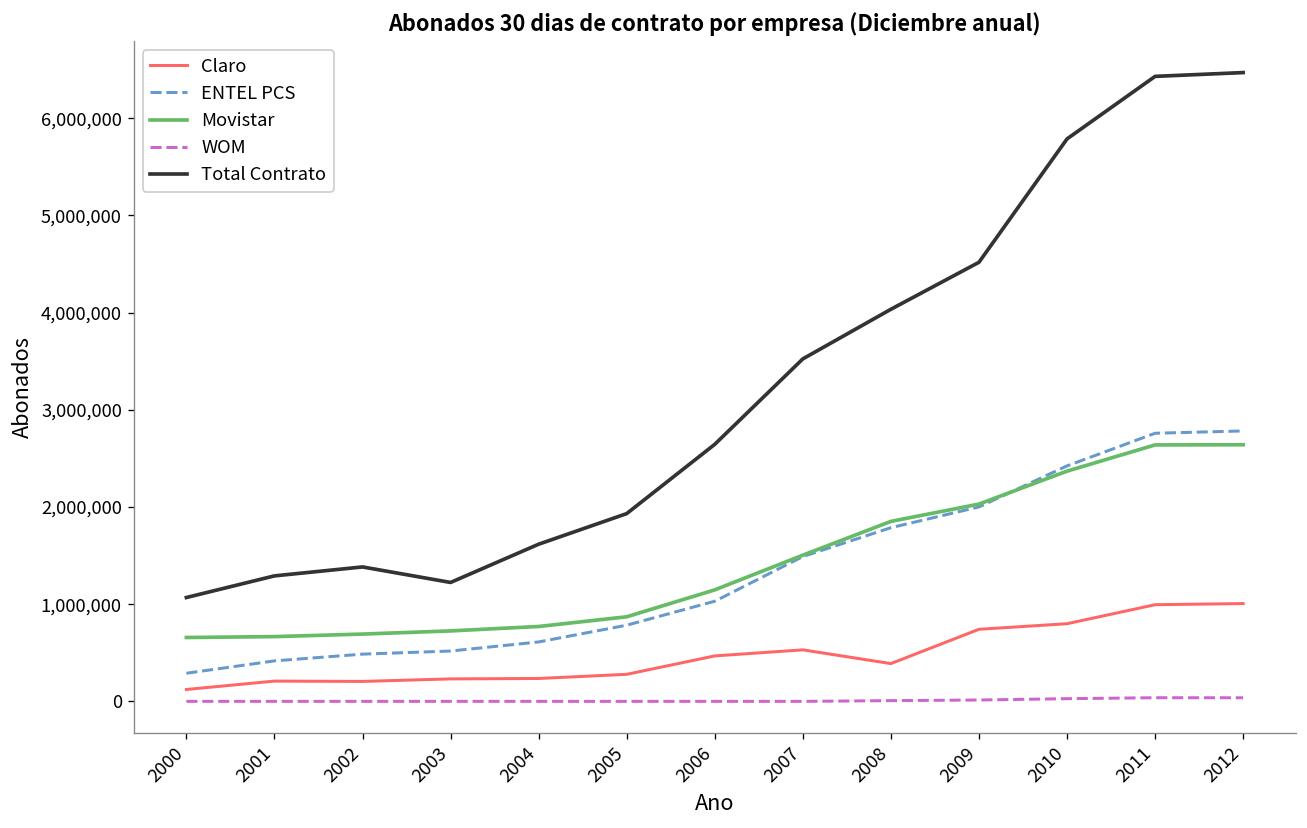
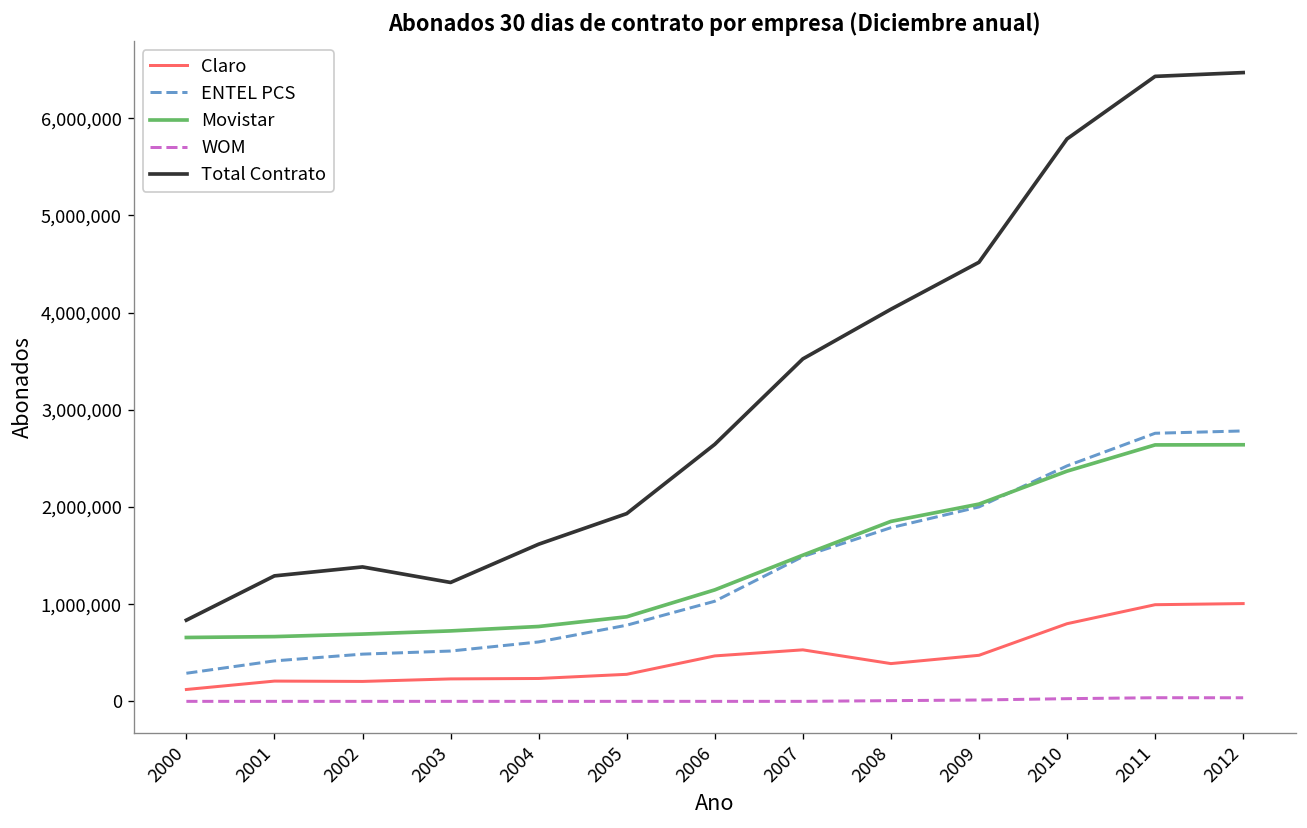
  {
    "Claro": {
      "2000": "100,000",
      "2001": "200,000",
      "2002": "200,000",
      "2003": "200,000",
      "2004": "200,000",
      "2005": "300,000",
      "2006": "500,000",
      "2007": "500,000",
      "2008": "400,000",
-     "2009": "700,000",
+     "2009": "500,000",
      "2010": "800,000",
      "2011": "1,000,000",
      "2012": "1,000,000"
    },
    "ENTEL PCS": {
      "2000": "300,000",
      "2001": "400,000",
      "2002": "500,000",
      "2003": "500,000",
      "2004": "600,000",
      "2005": "800,000",
      "2006": "1,000,000",
      "2008": "1,800,000",
      "2010": "2,400,000",
      "2011": "2,800,000",
      "2012": "2,800,000"
    },
    "Movistar": {
      "2000": "700,000",
      "2001": "700,000",
      "2002": "700,000",
      "2003": "700,000",
      "2004": "800,000",
      "2005": "900,000",
      "2006": "1,100,000",
      "2008": "1,900,000",
      "2010": "2,400,000",
      "2011": "2,600,000",
      "2012": "2,600,000"
    },
    "WOM": {
      "2000": "0",
      "2001": "0",
      "2002": "0",
      "2003": "0",
      "2004": "0",
      "2005": "0",
      "2006": "0",
      "2007": "0",
      "2008": "0",
      "2009": "0",
      "2010": "0",
      "2011": "0",
      "2012": "0"
    },
    "Total Contrato": {
-     "2000": "1,100,000",
+     "2000": "800,000",
      "2001": "1,300,000",
      "2002": "1,400,000",
      "2003": "1,200,000",
      "2004": "1,600,000",
      "2005": "1,900,000",
      "2006": "2,600,000",
      "2007": "3,500,000",
      "2008": "4,000,000",
      "2009": "4,500,000",
      "2010": "5,800,000",
      "2011": "6,400,000",
      "2012": "6,500,000"
    }
  }
